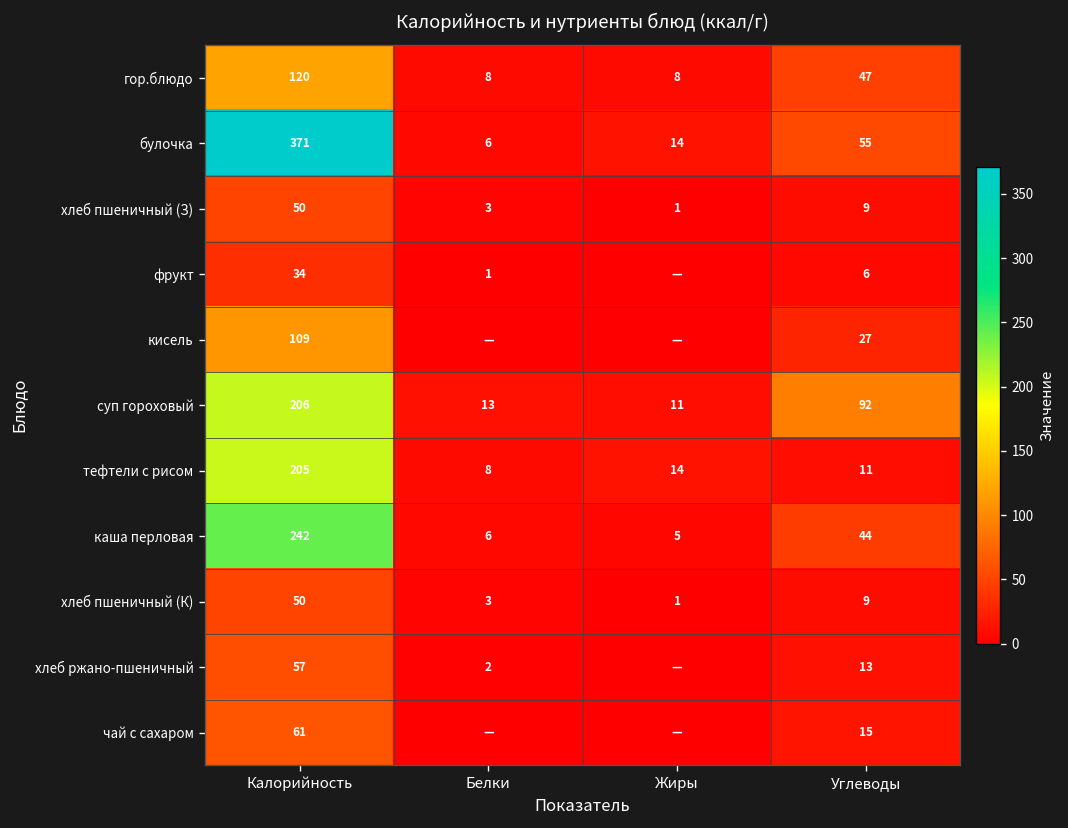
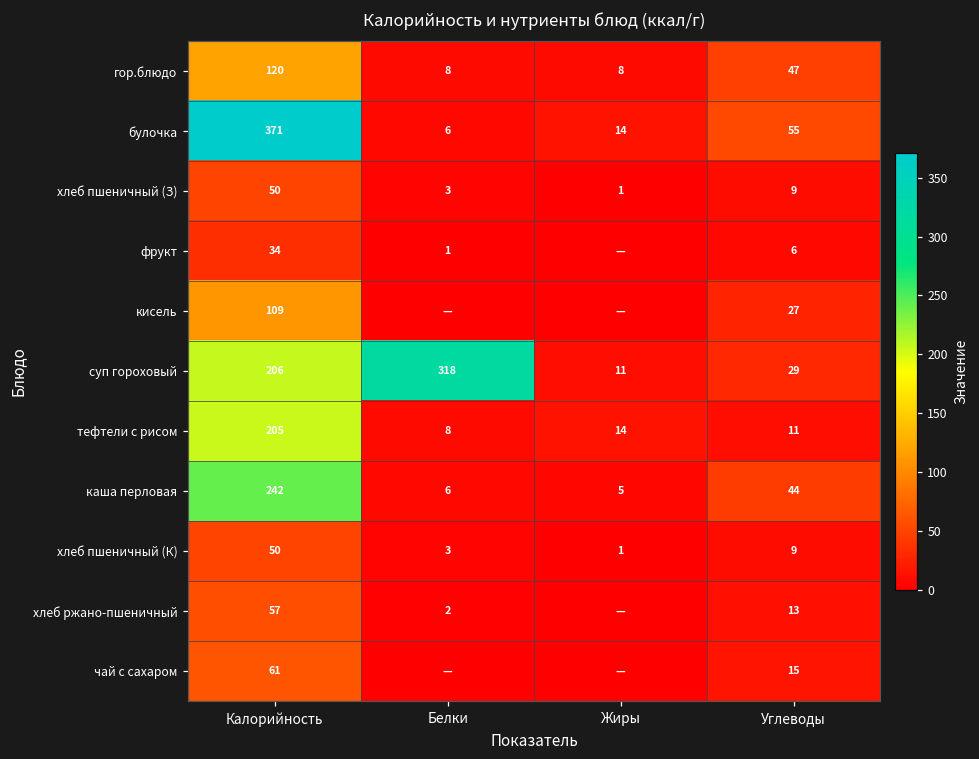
  {
    "гор.блюдо": {
      "Калорийность": 120,
      "Белки": 8,
      "Жиры": 8,
      "Углеводы": 47
    },
    "булочка": {
      "Калорийность": 371,
      "Белки": 6,
      "Жиры": 14,
      "Углеводы": 55
    },
    "хлеб пшеничный (З)": {
      "Калорийность": 50,
      "Белки": 3,
      "Жиры": 1,
      "Углеводы": 9
    },
    "фрукт": {
      "Калорийность": 34,
      "Белки": 1,
      "Углеводы": 6
    },
    "кисель": {
      "Калорийность": 109,
      "Углеводы": 27
    },
    "суп гороховый": {
      "Калорийность": 206,
-     "Белки": 13,
+     "Белки": 318,
      "Жиры": 11,
-     "Углеводы": 92
+     "Углеводы": 29
    },
    "тефтели с рисом": {
      "Калорийность": 205,
      "Белки": 8,
      "Жиры": 14,
      "Углеводы": 11
    },
    "каша перловая": {
      "Калорийность": 242,
      "Белки": 6,
      "Жиры": 5,
      "Углеводы": 44
    },
    "хлеб пшеничный (К)": {
      "Калорийность": 50,
      "Белки": 3,
      "Жиры": 1,
      "Углеводы": 9
    },
    "хлеб ржано-пшеничный": {
      "Калорийность": 57,
      "Белки": 2,
      "Углеводы": 13
    },
    "чай с сахаром": {
      "Калорийность": 61,
      "Углеводы": 15
    }
  }
